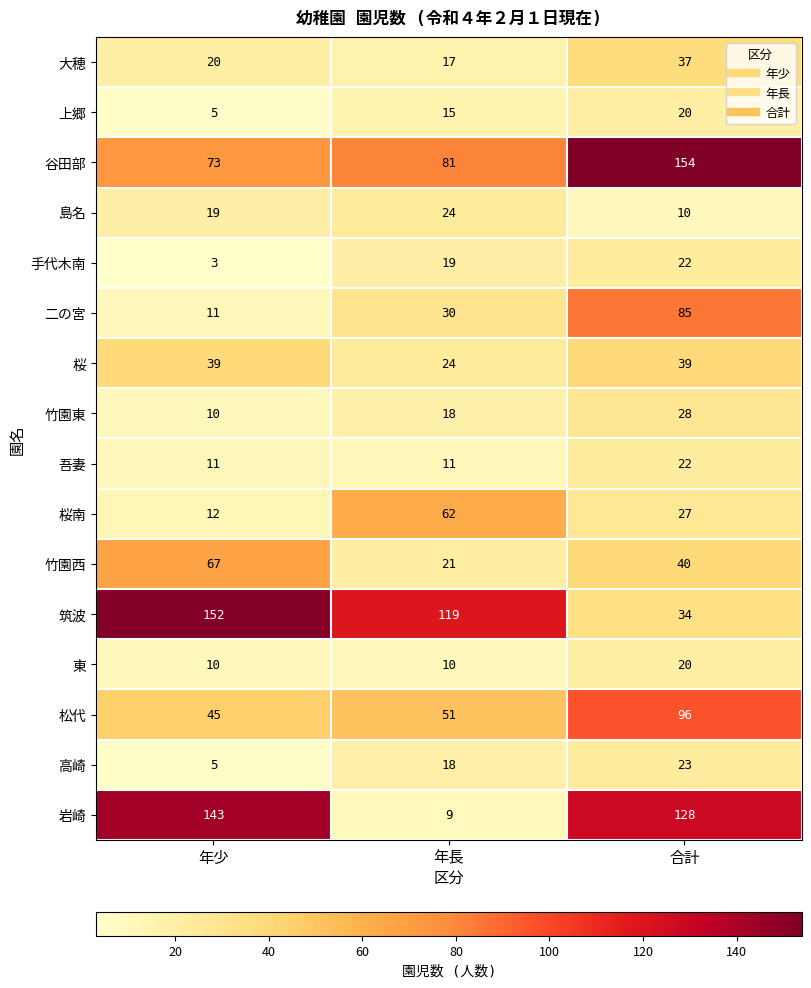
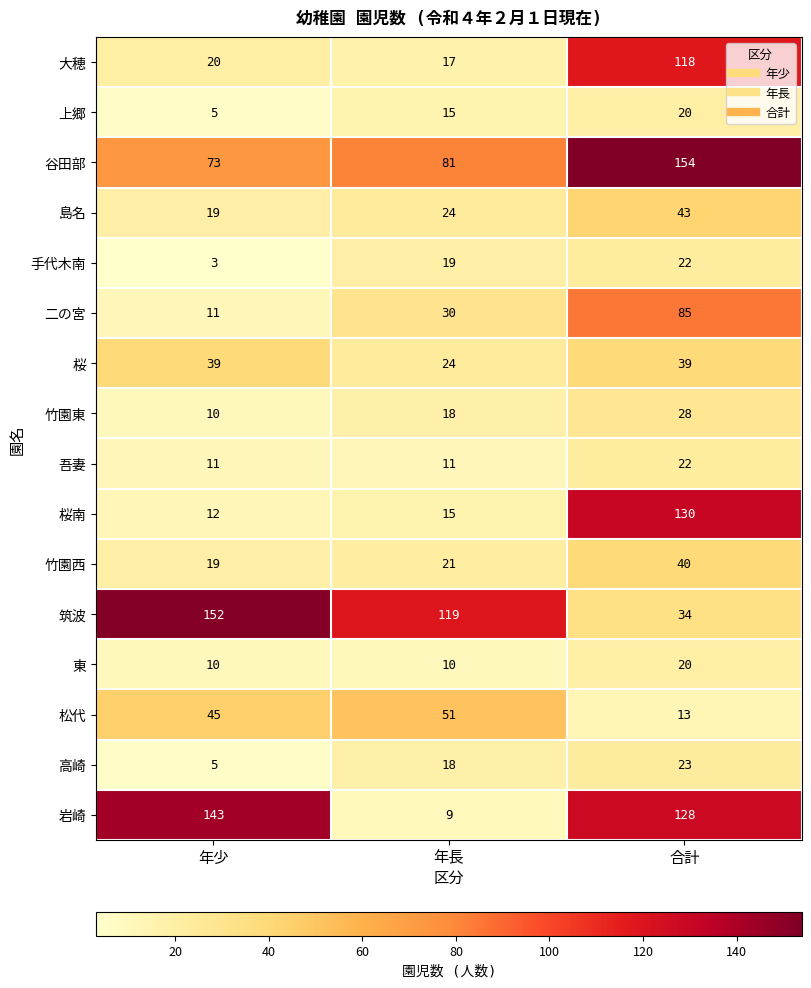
  {
    "大穂": {
      "年少": 20,
      "年長": 17,
-     "合計": 37
+     "合計": 118
    },
    "上郷": {
      "年少": 5,
      "年長": 15,
      "合計": 20
    },
    "谷田部": {
      "年少": 73,
      "年長": 81,
      "合計": 154
    },
    "島名": {
      "年少": 19,
      "年長": 24,
-     "合計": 10
+     "合計": 43
    },
    "手代木南": {
      "年少": 3,
      "年長": 19,
      "合計": 22
    },
    "二の宮": {
      "年少": 11,
      "年長": 30,
      "合計": 85
    },
    "桜": {
      "年少": 39,
      "年長": 24,
      "合計": 39
    },
    "竹園東": {
      "年少": 10,
      "年長": 18,
      "合計": 28
    },
    "吾妻": {
      "年少": 11,
      "年長": 11,
      "合計": 22
    },
    "桜南": {
      "年少": 12,
-     "年長": 62,
-     "合計": 27
+     "年長": 15,
+     "合計": 130
    },
    "竹園西": {
-     "年少": 67,
+     "年少": 19,
      "年長": 21,
      "合計": 40
    },
    "筑波": {
      "年少": 152,
      "年長": 119,
      "合計": 34
    },
    "東": {
      "年少": 10,
      "年長": 10,
      "合計": 20
    },
    "松代": {
      "年少": 45,
      "年長": 51,
-     "合計": 96
+     "合計": 13
    },
    "高崎": {
      "年少": 5,
      "年長": 18,
      "合計": 23
    },
    "岩崎": {
      "年少": 143,
      "年長": 9,
      "合計": 128
    }
  }
